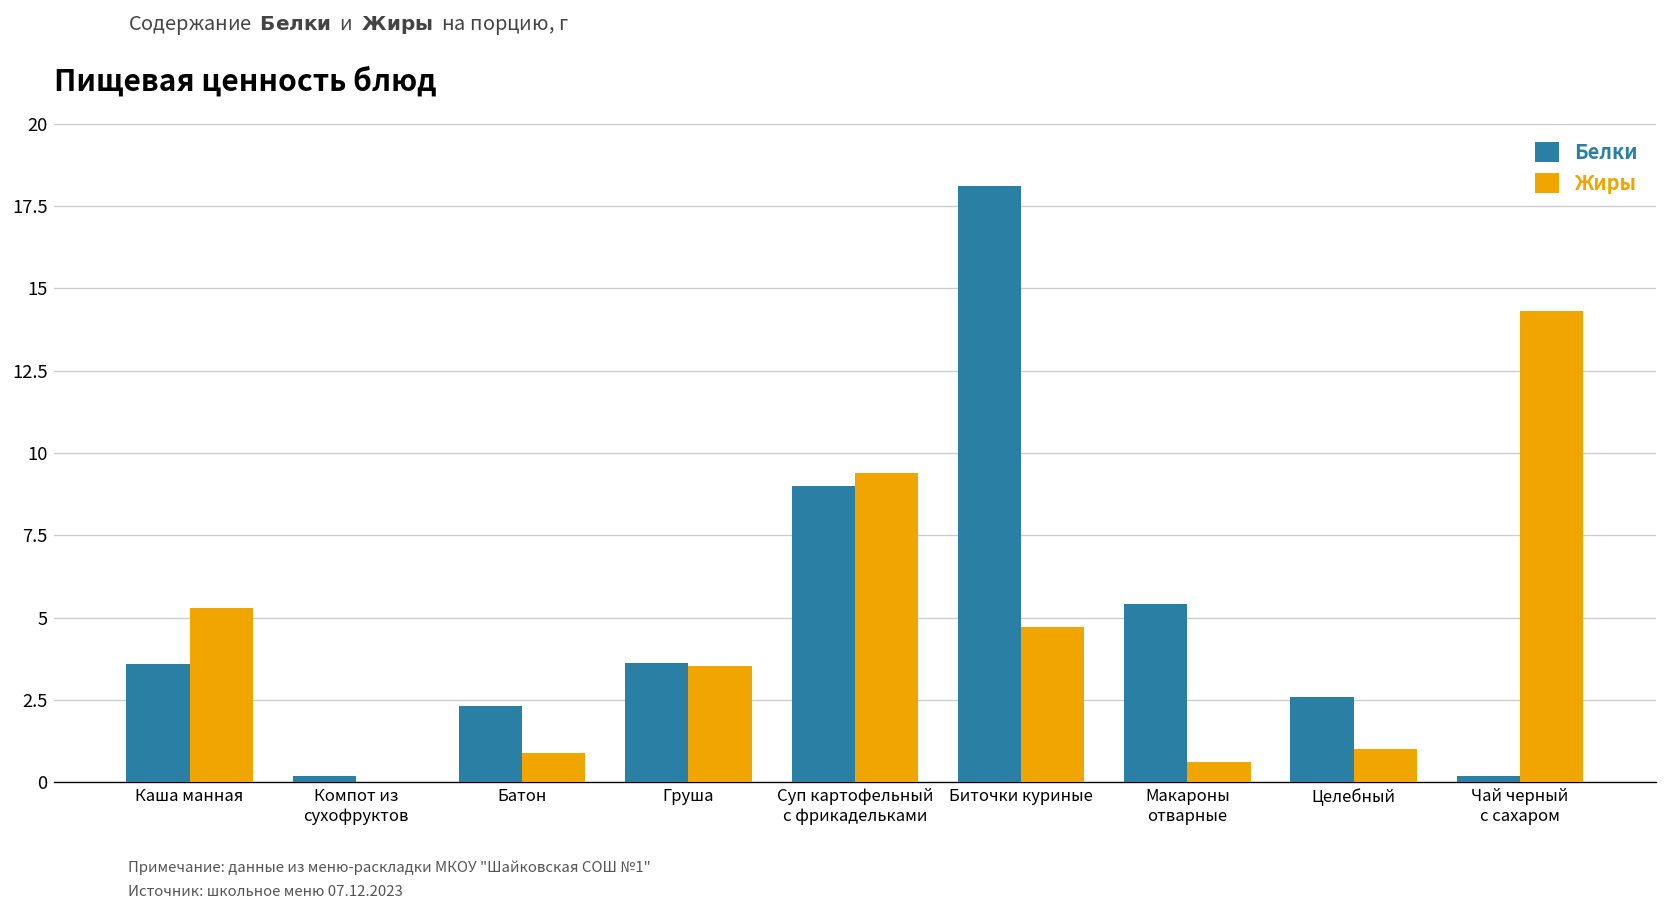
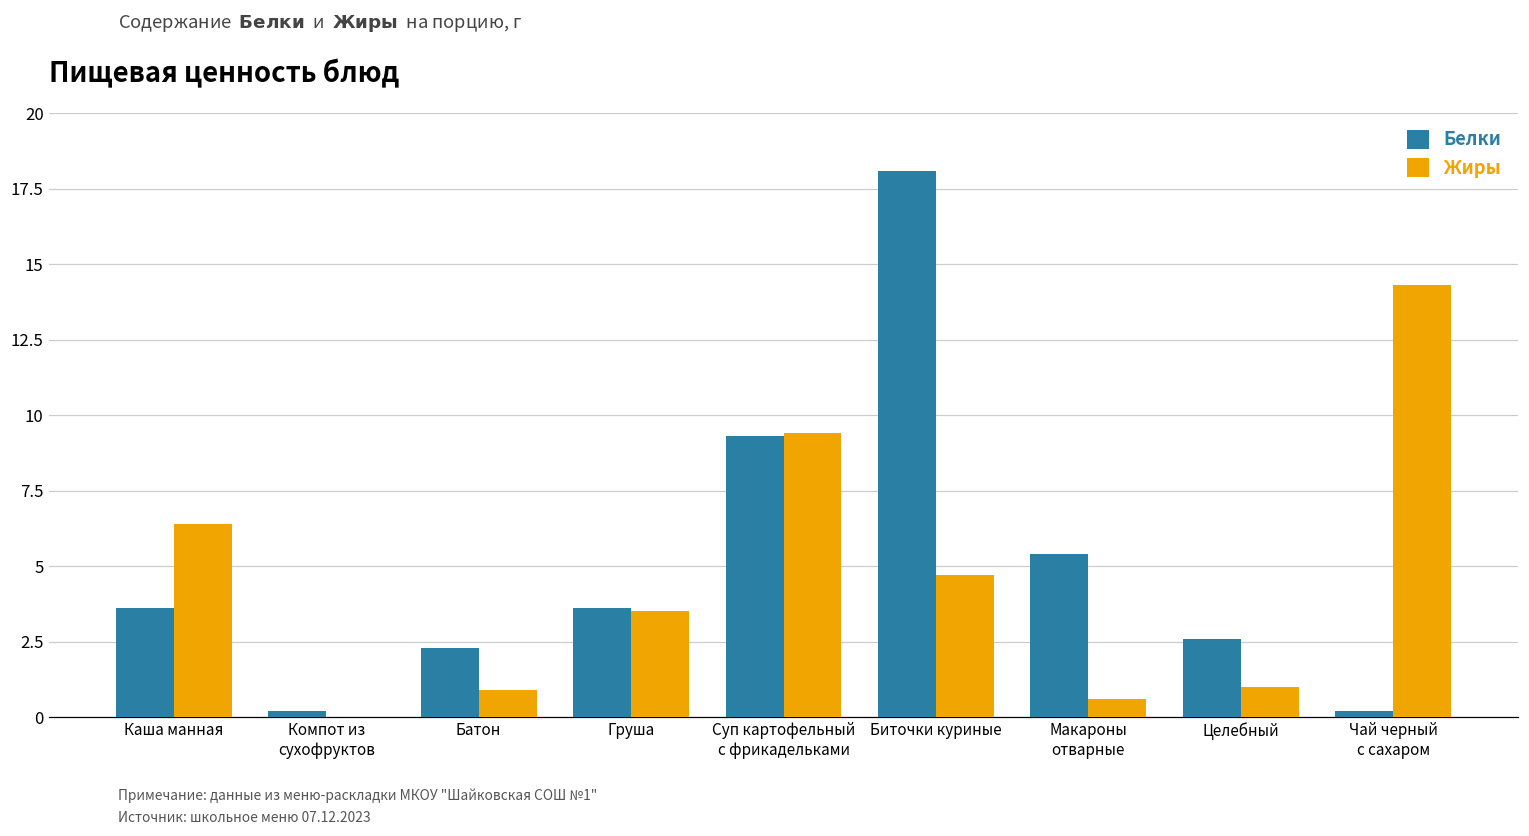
  {
    "Белки": {
      "Каша манная": 3.6,
      "Компот из сухофруктов": 0.2,
      "Батон": 2.3,
      "Груша": 3.6,
-     "Суп картофельный с фрикадельками": 9.0,
+     "Суп картофельный с фрикадельками": 9.3,
      "Биточки куриные": 18.1,
      "Макароны отварные": 5.4,
      "Целебный": 2.6,
      "Чай черный с сахаром": 0.2
    },
    "Жиры": {
-     "Каша манная": 5.3,
+     "Каша манная": 6.4,
      "Компот из сухофруктов": 0.0,
      "Батон": 0.9,
      "Груша": 3.5,
      "Суп картофельный с фрикадельками": 9.4,
      "Биточки куриные": 4.7,
      "Макароны отварные": 0.6,
      "Целебный": 1.0,
      "Чай черный с сахаром": 14.3
    }
  }
